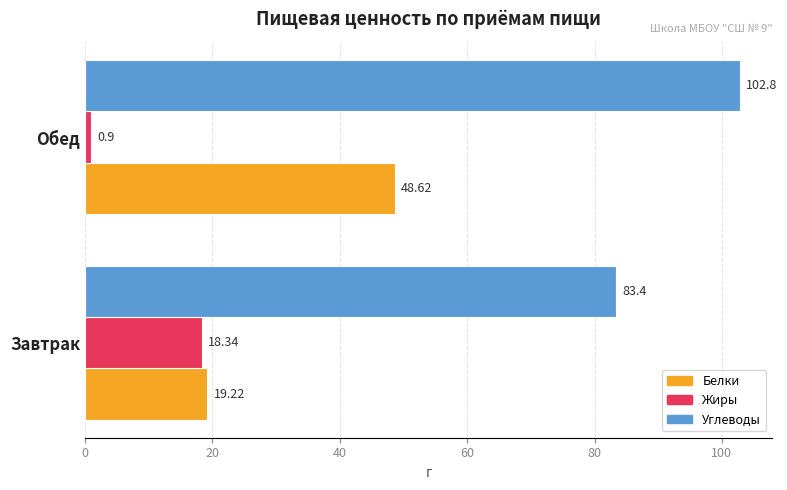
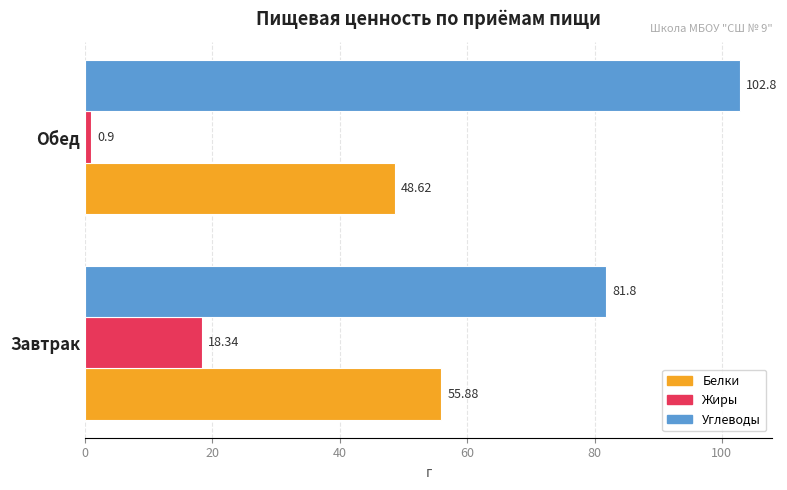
  {
    "Белки": {
      "Обед": 48.62,
-     "Завтрак": 19.22
+     "Завтрак": 55.88
    },
    "Жиры": {
      "Обед": 0.9,
      "Завтрак": 18.34
    },
    "Углеводы": {
      "Обед": 102.8,
-     "Завтрак": 83.4
+     "Завтрак": 81.8
    }
  }
